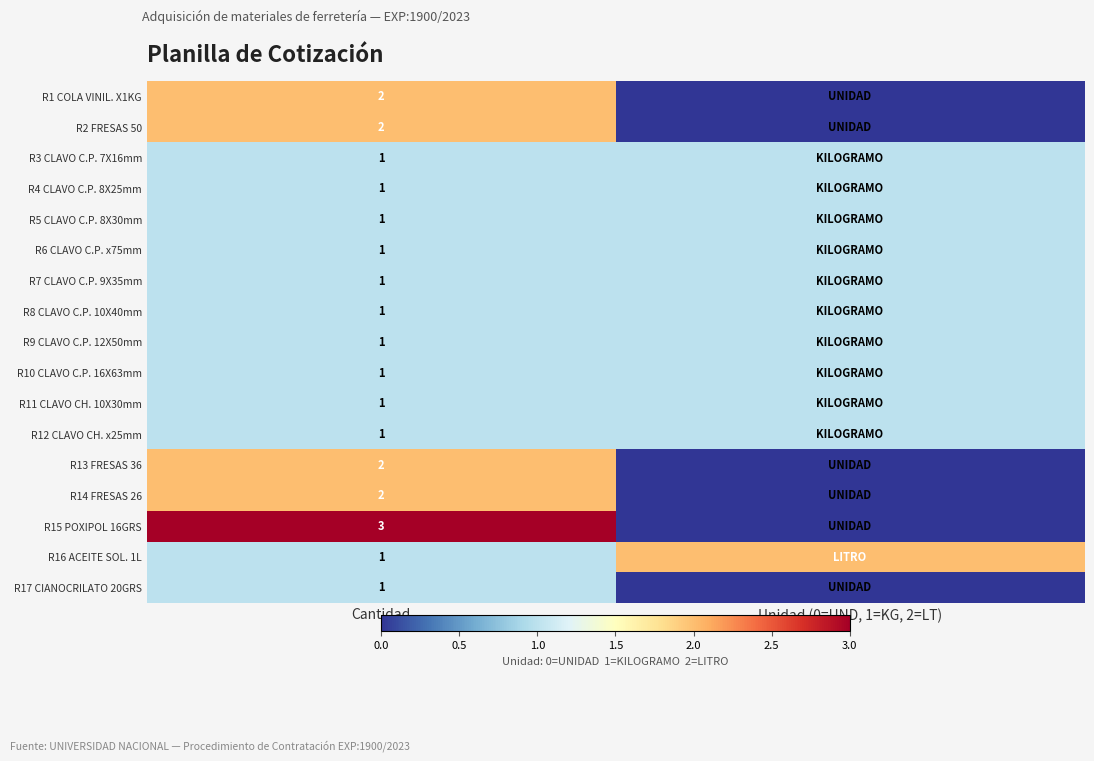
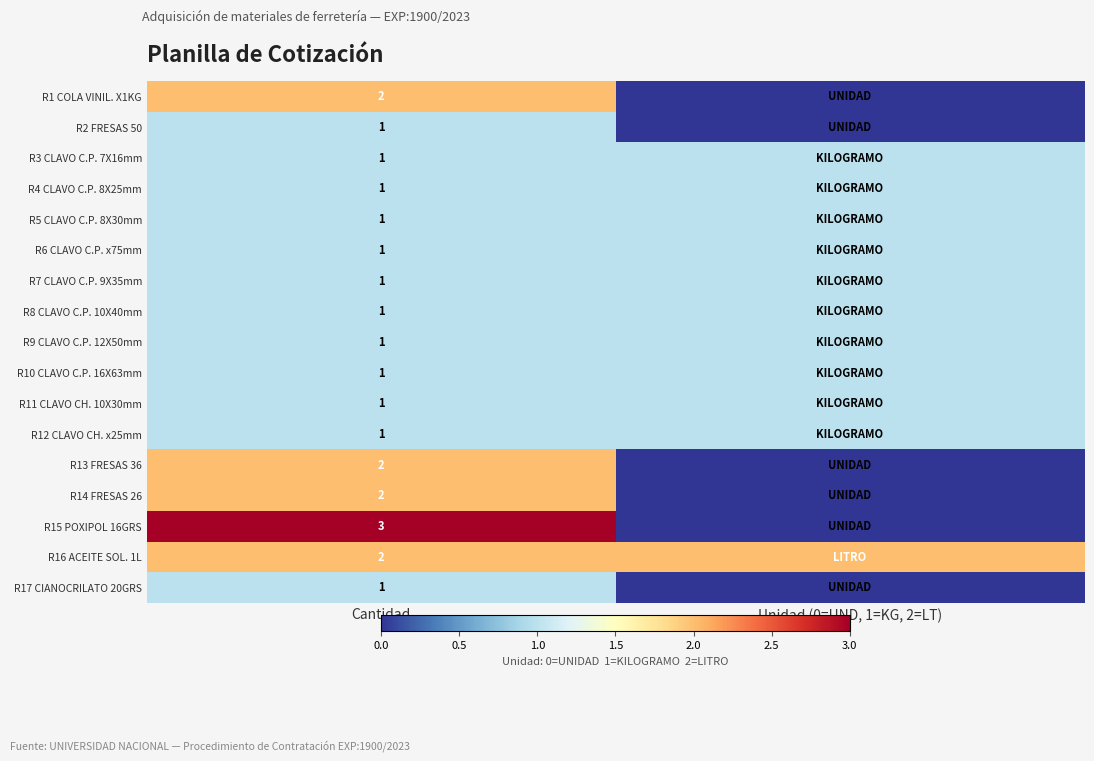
  {
    "R1 COLA VINIL. X1KG": {
      "Cantidad": 2
    },
    "R2 FRESAS 50": {
-     "Cantidad": 2
+     "Cantidad": 1
    },
    "R3 CLAVO C.P. 7X16mm": {
      "Cantidad": 1
    },
    "R4 CLAVO C.P. 8X25mm": {
      "Cantidad": 1
    },
    "R5 CLAVO C.P. 8X30mm": {
      "Cantidad": 1
    },
    "R6 CLAVO C.P. x75mm": {
      "Cantidad": 1
    },
    "R7 CLAVO C.P. 9X35mm": {
      "Cantidad": 1
    },
    "R8 CLAVO C.P. 10X40mm": {
      "Cantidad": 1
    },
    "R9 CLAVO C.P. 12X50mm": {
      "Cantidad": 1
    },
    "R10 CLAVO C.P. 16X63mm": {
      "Cantidad": 1
    },
    "R11 CLAVO CH. 10X30mm": {
      "Cantidad": 1
    },
    "R12 CLAVO CH. x25mm": {
      "Cantidad": 1
    },
    "R13 FRESAS 36": {
      "Cantidad": 2
    },
    "R14 FRESAS 26": {
      "Cantidad": 2
    },
    "R15 POXIPOL 16GRS": {
      "Cantidad": 3
    },
    "R16 ACEITE SOL. 1L": {
-     "Cantidad": 1
+     "Cantidad": 2
    },
    "R17 CIANOCRILATO 20GRS": {
      "Cantidad": 1
    }
  }
